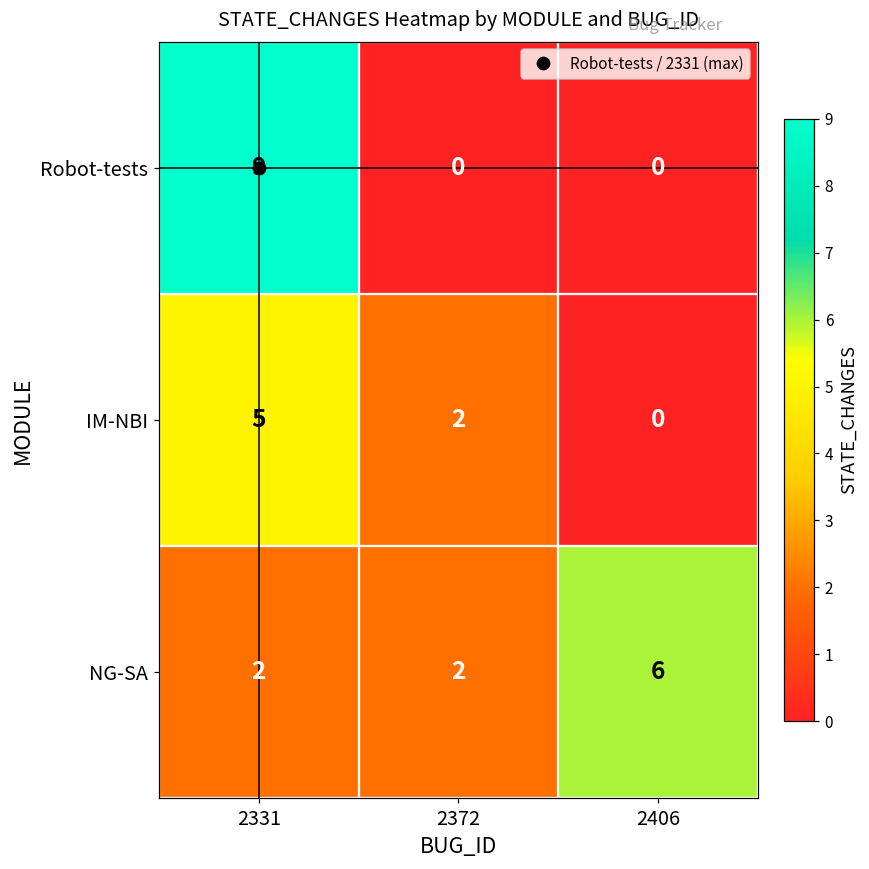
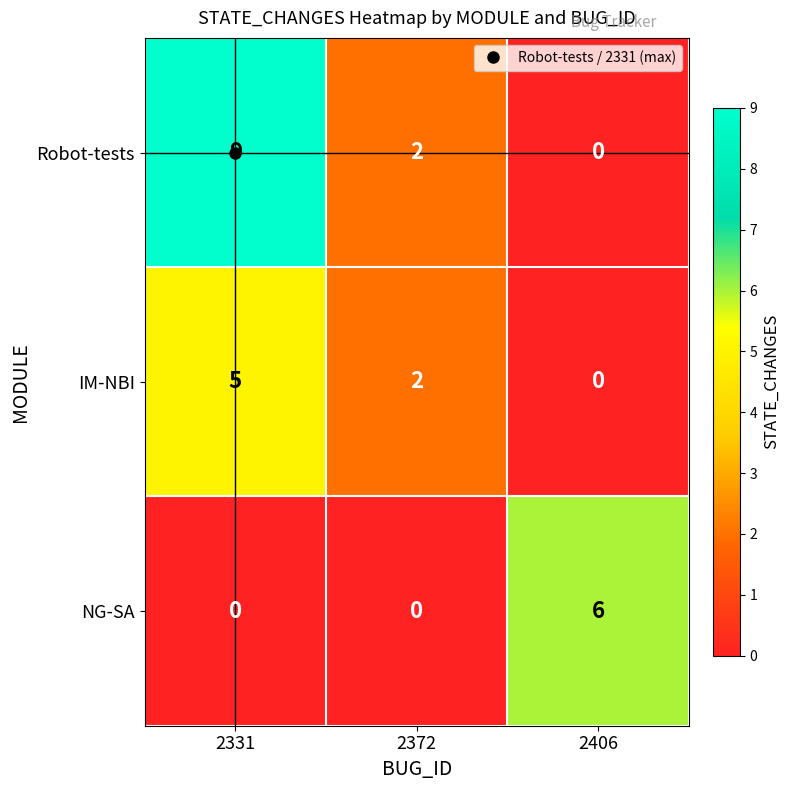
  {
    "Robot-tests": {
-     "2372": 0,
+     "2372": 2,
      "2406": 0
    },
    "IM-NBI": {
      "2331": 5,
      "2372": 2,
      "2406": 0
    },
    "NG-SA": {
-     "2331": 2,
-     "2372": 2,
+     "2331": 0,
+     "2372": 0,
      "2406": 6
    }
  }
